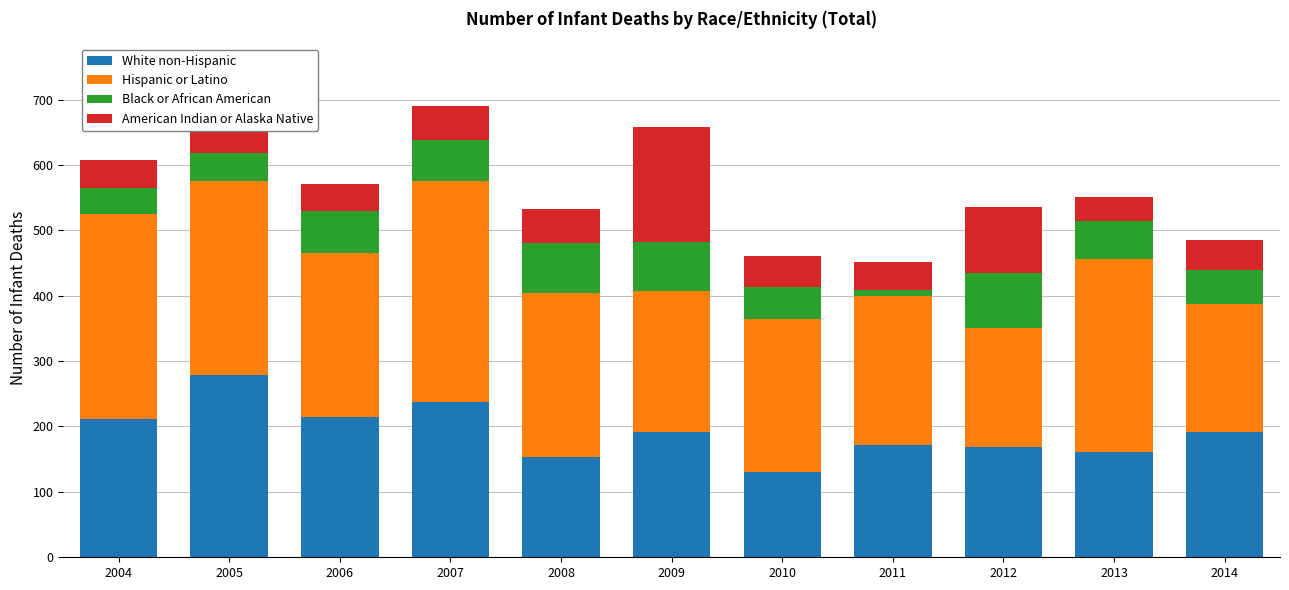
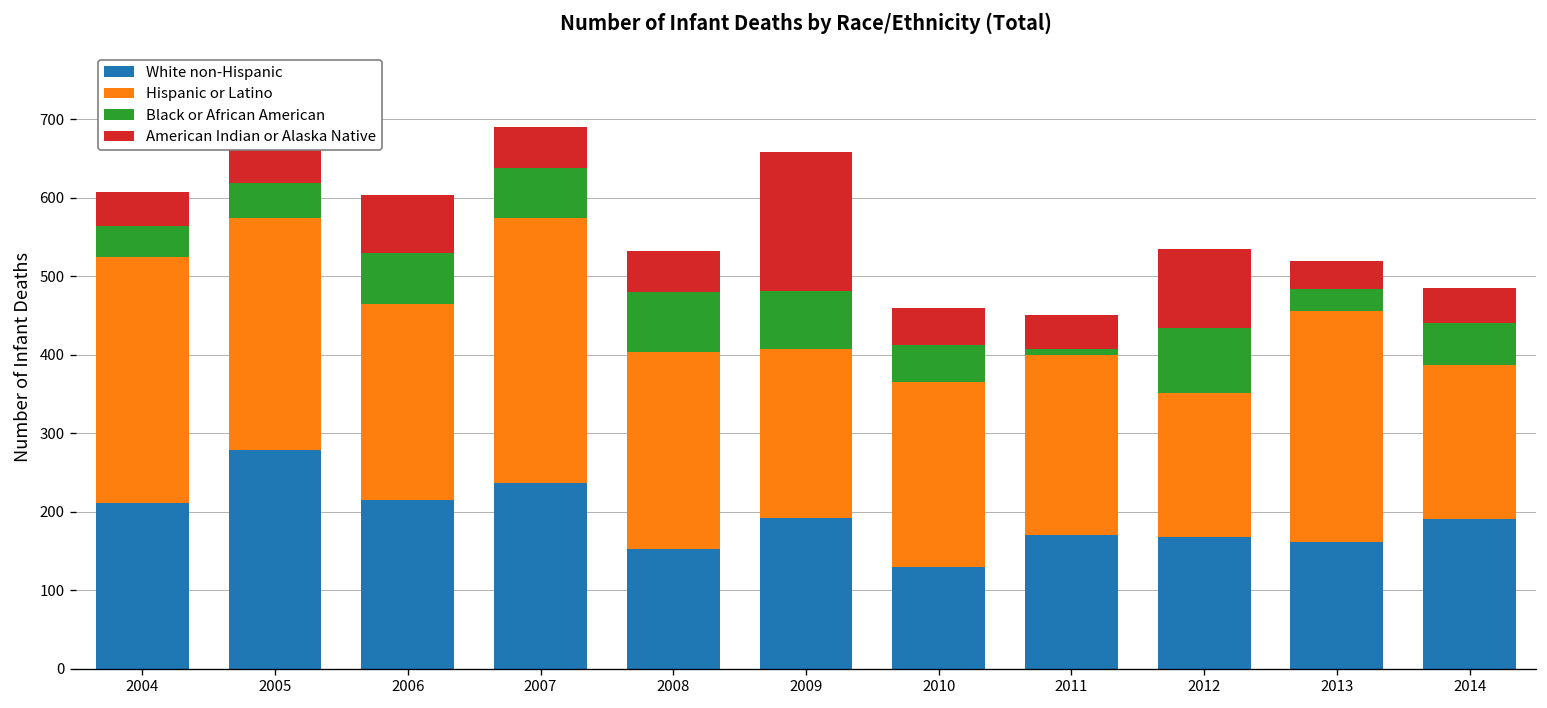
  {
    "White non-Hispanic": {
      "2004": 210,
      "2005": 280,
      "2006": 220,
      "2007": 240,
      "2008": 150,
      "2009": 190,
      "2010": 130,
      "2011": 170,
      "2012": 170,
      "2013": 160,
      "2014": 190
    },
    "Hispanic or Latino": {
      "2004": 310,
      "2005": 300,
      "2006": 250,
      "2007": 340,
      "2008": 250,
      "2009": 220,
      "2010": 240,
      "2011": 230,
      "2012": 180,
      "2013": 300,
      "2014": 200
    },
    "Black or African American": {
      "2004": 40,
      "2005": 40,
      "2006": 70,
      "2007": 60,
      "2008": 80,
      "2009": 80,
      "2010": 50,
      "2011": 10,
      "2012": 80,
-     "2013": 60,
+     "2013": 30,
      "2014": 50
    },
    "American Indian or Alaska Native": {
      "2004": 40,
-     "2006": 40,
+     "2006": 70,
      "2007": 50,
      "2008": 50,
      "2009": 180,
      "2010": 50,
      "2011": 40,
      "2012": 100,
      "2013": 40,
      "2014": 50
    }
  }
